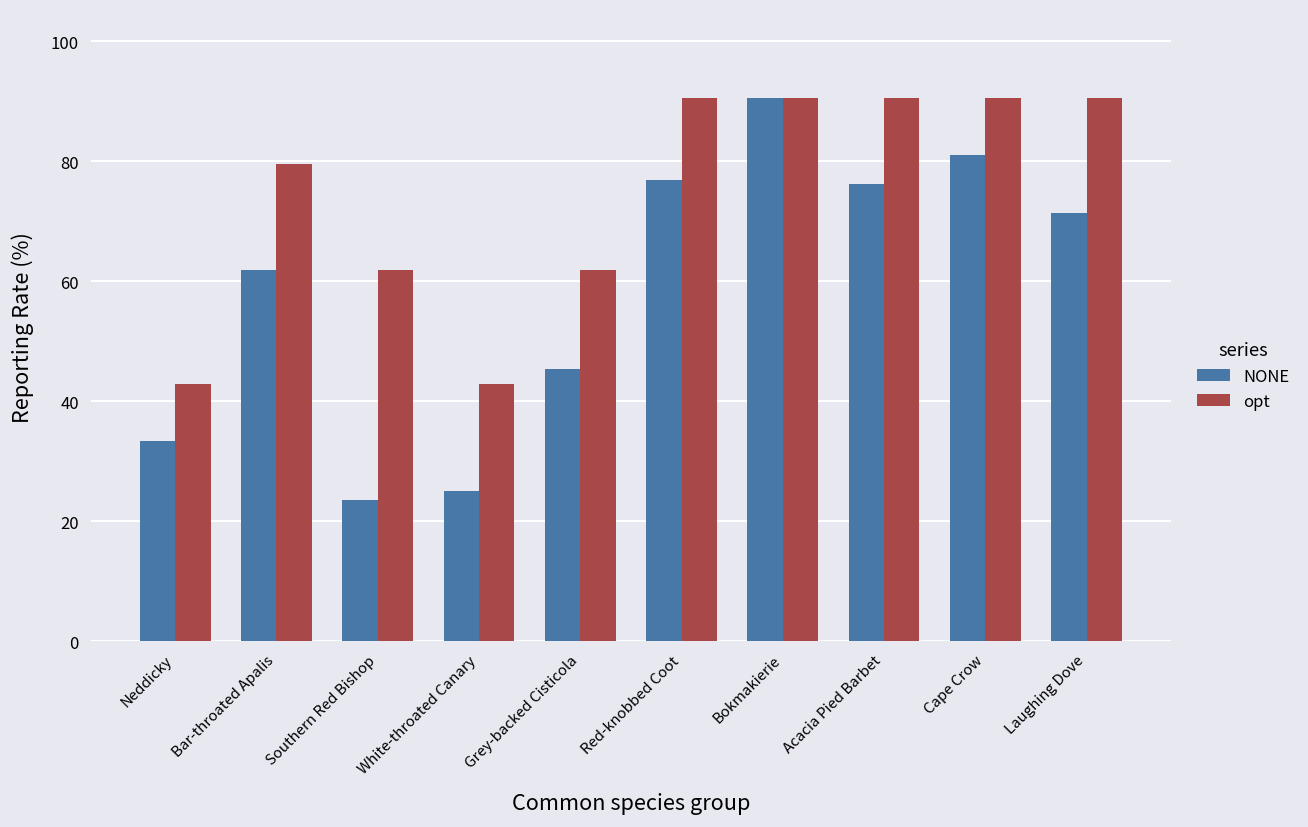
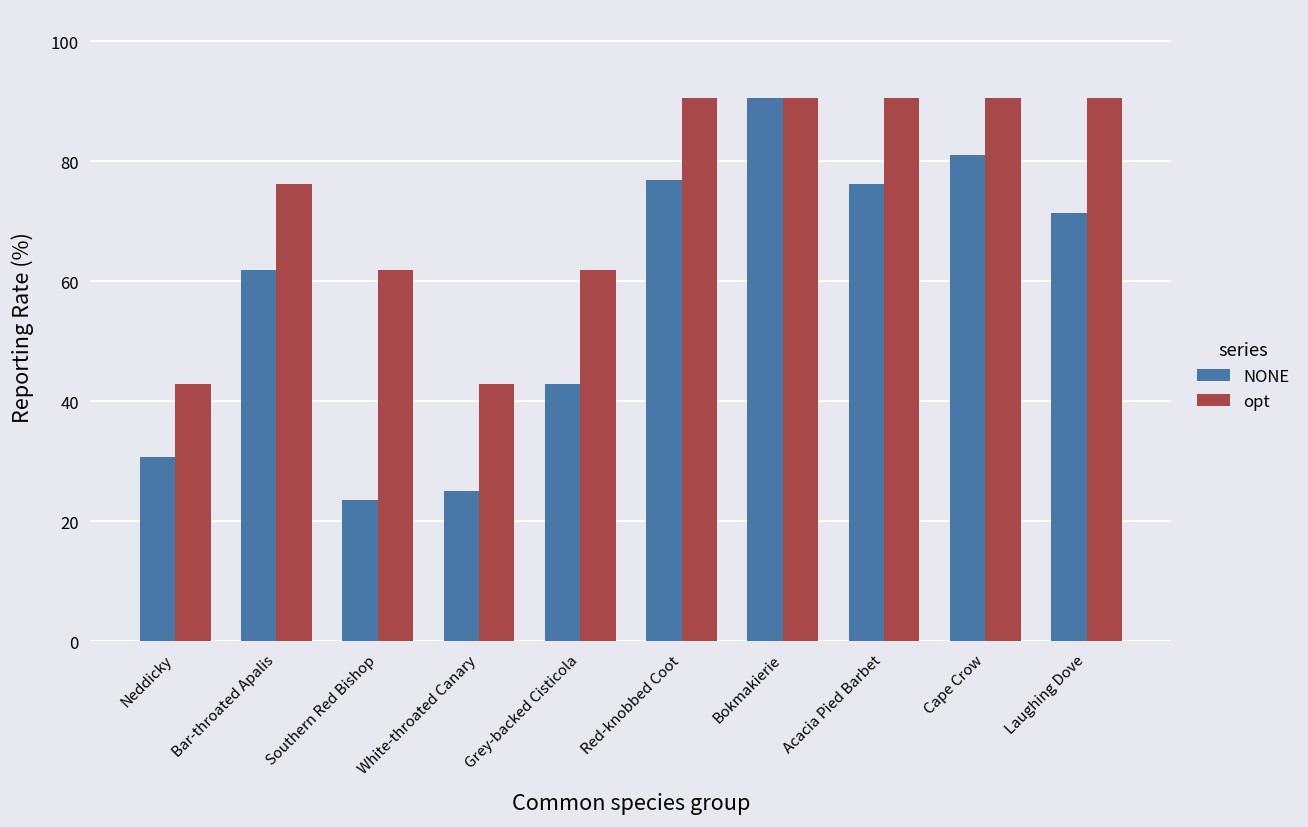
  {
    "NONE": {
-     "Neddicky": 33,
+     "Neddicky": 31,
      "Bar-throated Apalis": 62,
      "Southern Red Bishop": 24,
      "White-throated Canary": 25,
-     "Grey-backed Cisticola": 45,
+     "Grey-backed Cisticola": 43,
      "Red-knobbed Coot": 77,
      "Bokmakierie": 91,
      "Acacia Pied Barbet": 76,
      "Cape Crow": 81,
      "Laughing Dove": 71
    },
    "opt": {
      "Neddicky": 43,
-     "Bar-throated Apalis": 80,
+     "Bar-throated Apalis": 76,
      "Southern Red Bishop": 62,
      "White-throated Canary": 43,
      "Grey-backed Cisticola": 62,
      "Red-knobbed Coot": 91,
      "Bokmakierie": 91,
      "Acacia Pied Barbet": 91,
      "Cape Crow": 91,
      "Laughing Dove": 91
    }
  }
